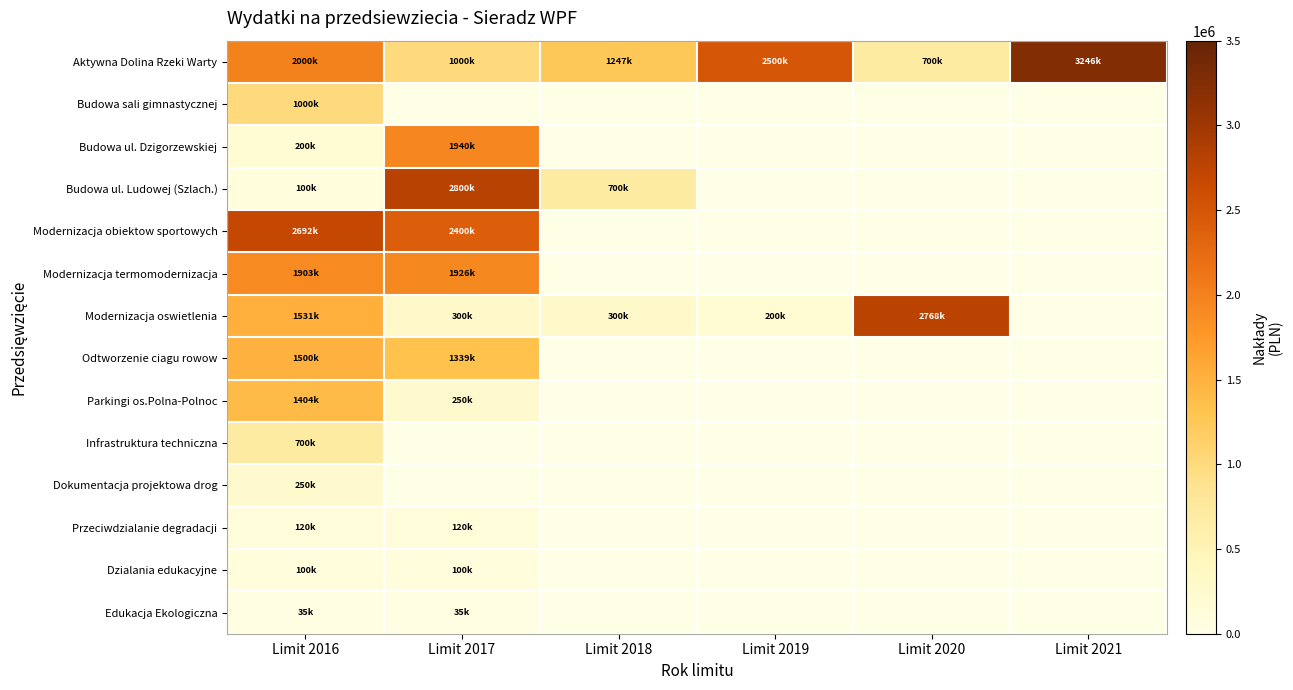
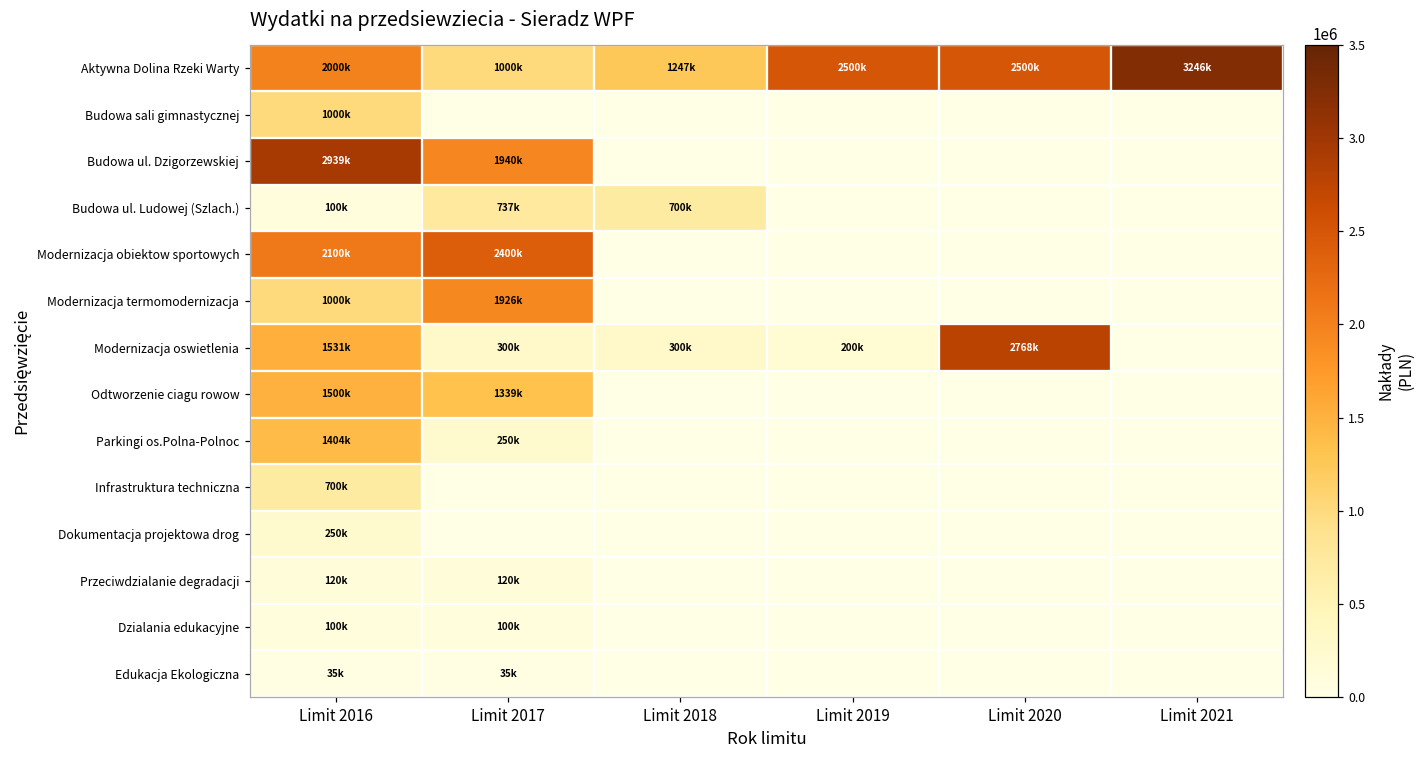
  {
    "Aktywna Dolina Rzeki Warty": {
      "Limit 2016": "2000k",
      "Limit 2017": "1000k",
      "Limit 2018": "1247k",
      "Limit 2019": "2500k",
-     "Limit 2020": "700k",
+     "Limit 2020": "2500k",
      "Limit 2021": "3246k"
    },
    "Budowa sali gimnastycznej": {
      "Limit 2016": "1000k"
    },
    "Budowa ul. Dzigorzewskiej": {
-     "Limit 2016": "200k",
+     "Limit 2016": "2939k",
      "Limit 2017": "1940k"
    },
    "Budowa ul. Ludowej (Szlach.)": {
      "Limit 2016": "100k",
-     "Limit 2017": "2800k",
+     "Limit 2017": "737k",
      "Limit 2018": "700k"
    },
    "Modernizacja obiektow sportowych": {
-     "Limit 2016": "2692k",
+     "Limit 2016": "2100k",
      "Limit 2017": "2400k"
    },
    "Modernizacja termomodernizacja": {
-     "Limit 2016": "1903k",
+     "Limit 2016": "1000k",
      "Limit 2017": "1926k"
    },
    "Modernizacja oswietlenia": {
      "Limit 2016": "1531k",
      "Limit 2017": "300k",
      "Limit 2018": "300k",
      "Limit 2019": "200k",
      "Limit 2020": "2768k"
    },
    "Odtworzenie ciagu rowow": {
      "Limit 2016": "1500k",
      "Limit 2017": "1339k"
    },
    "Parkingi os.Polna-Polnoc": {
      "Limit 2016": "1404k",
      "Limit 2017": "250k"
    },
    "Infrastruktura techniczna": {
      "Limit 2016": "700k"
    },
    "Dokumentacja projektowa drog": {
      "Limit 2016": "250k"
    },
    "Przeciwdzialanie degradacji": {
      "Limit 2016": "120k",
      "Limit 2017": "120k"
    },
    "Dzialania edukacyjne": {
      "Limit 2016": "100k",
      "Limit 2017": "100k"
    },
    "Edukacja Ekologiczna": {
      "Limit 2016": "35k",
      "Limit 2017": "35k"
    }
  }
